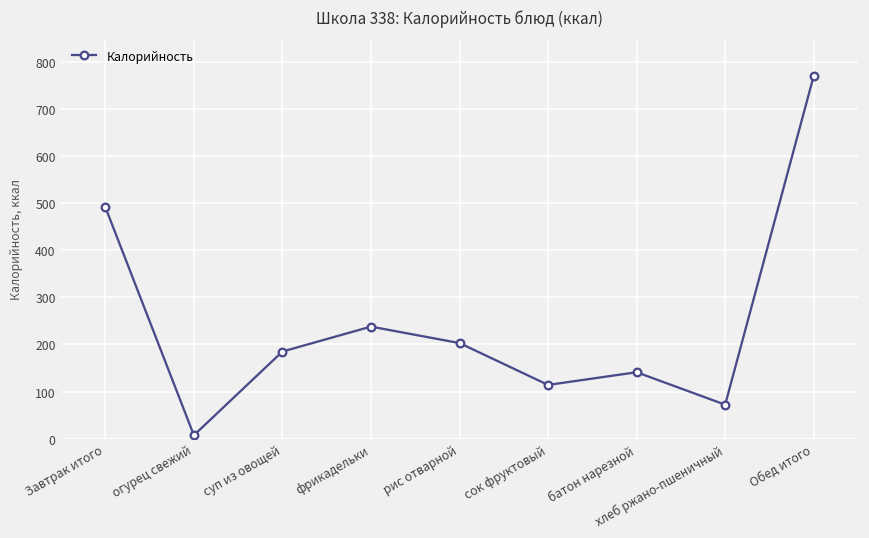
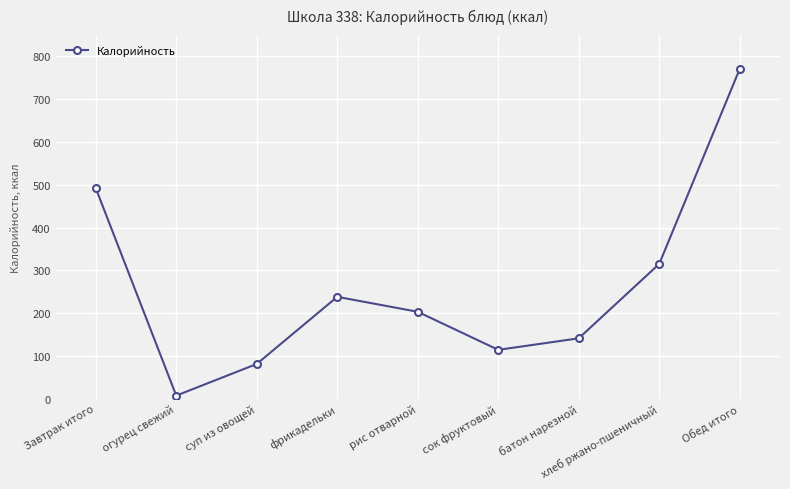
  {
    "Завтрак итого": 490,
    "огурец свежий": 10,
-   "суп из овощей": 190,
+   "суп из овощей": 80,
    "фрикадельки": 240,
    "рис отварной": 200,
    "сок фруктовый": 110,
    "батон нарезной": 140,
-   "хлеб ржано-пшеничный": 70,
+   "хлеб ржано-пшеничный": 320,
    "Обед итого": 770
  }
